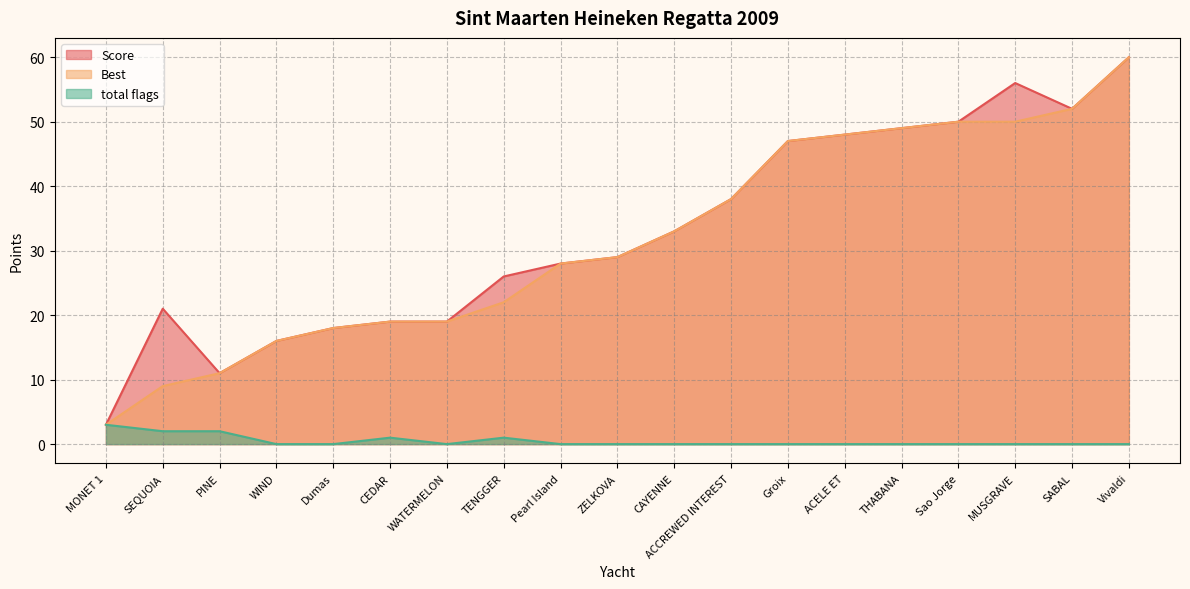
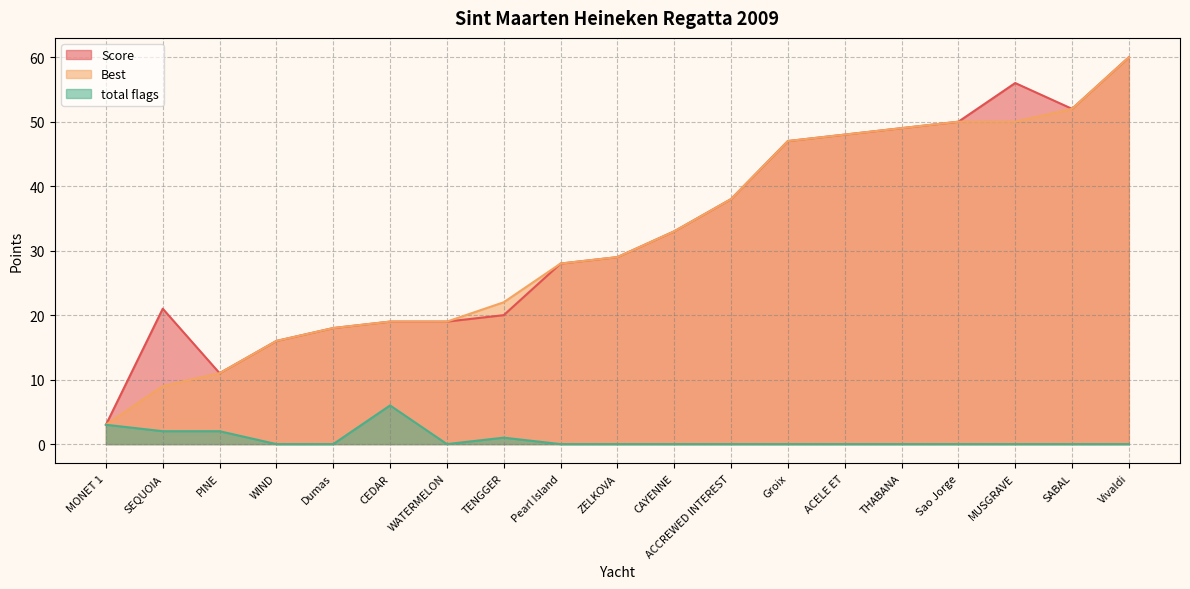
  {
    "Score": {
      "SEQUOIA": 21,
-     "TENGGER": 26,
+     "TENGGER": 20,
      "MUSGRAVE": 56
    },
    "Best": {
      "SEQUOIA": 9,
      "TENGGER": 22,
      "MUSGRAVE": 50
    },
    "total flags": {
      "SEQUOIA": 2,
      "PINE": 2,
      "WIND": 0,
      "Dumas": 0,
-     "CEDAR": 1,
+     "CEDAR": 6,
      "WATERMELON": 0,
      "TENGGER": 1,
      "Pearl Island": 0,
      "ZELKOVA": 0,
      "CAYENNE": 0,
      "ACCREWED INTEREST": 0,
      "Groix": 0,
      "ACELE ET": 0,
      "THABANA": 0,
      "Sao Jorge": 0,
      "MUSGRAVE": 0,
      "SABAL": 0,
      "Vivaldi": 0
    }
  }
